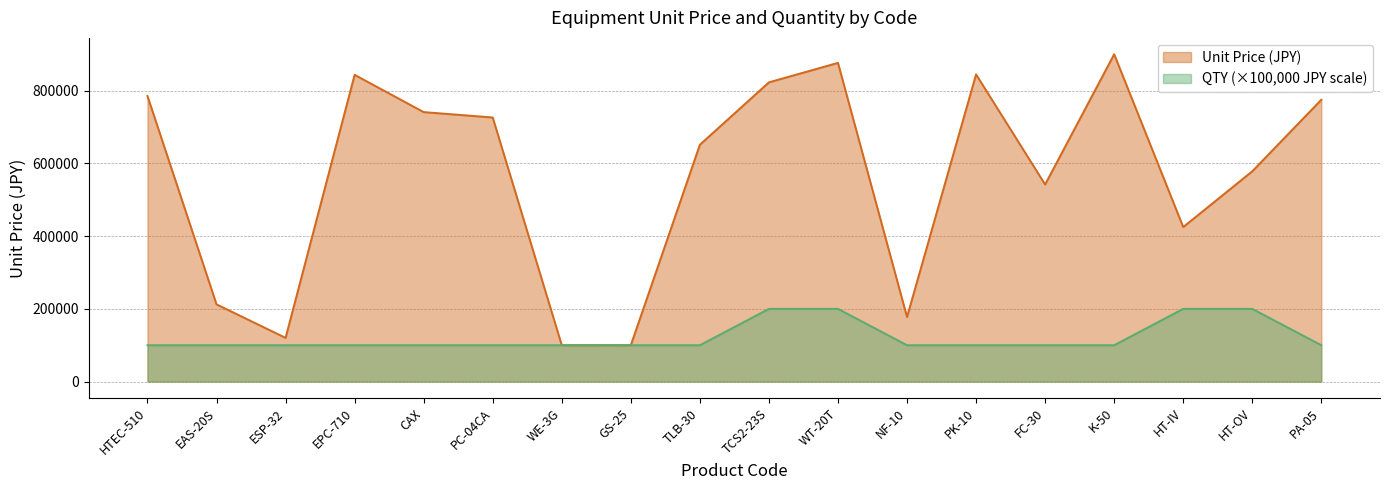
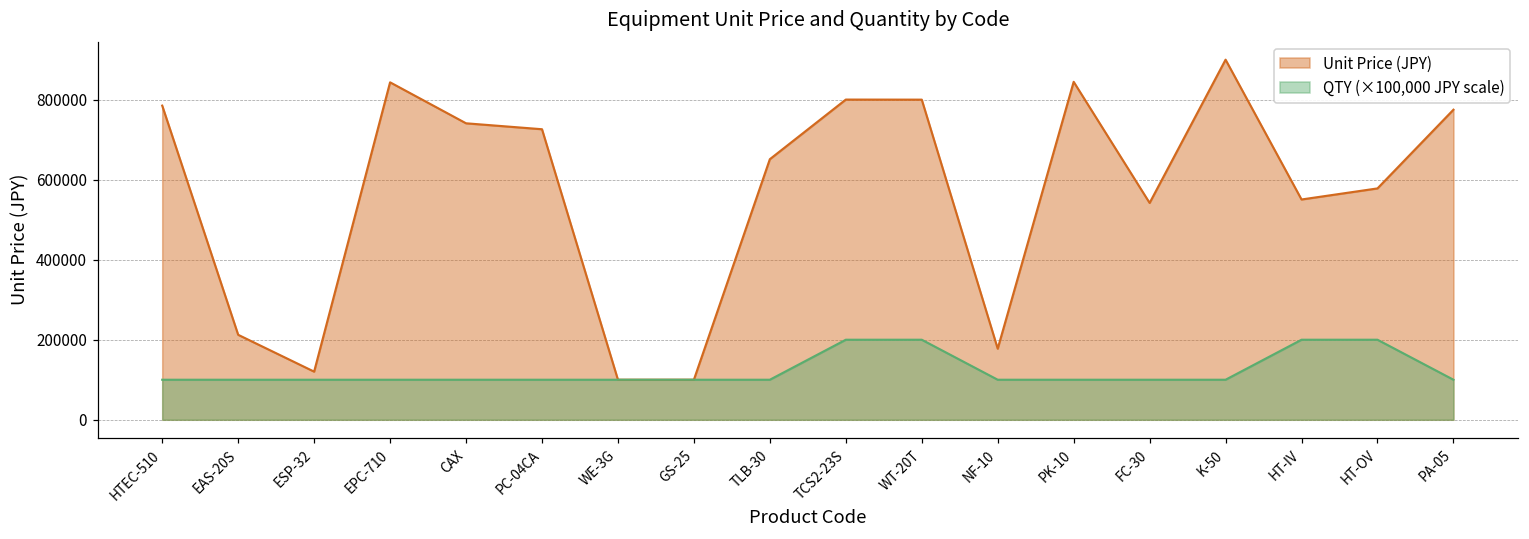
  {
    "Unit Price (JPY)": {
      "HTEC-510": 790000,
      "EAS-20S": 210000,
      "ESP-32": 120000,
      "EPC-710": 840000,
      "CAX": 740000,
      "PC-04CA": 730000,
      "TLB-30": 650000,
-     "TCS2-23S": 820000,
-     "WT-20T": 880000,
+     "TCS2-23S": 800000,
+     "WT-20T": 800000,
      "NF-10": 180000,
      "PK-10": 840000,
      "FC-30": 540000,
      "K-50": 900000,
-     "HT-IV": 420000,
+     "HT-IV": 550000,
      "HT-OV": 580000,
      "PA-05": 770000
    },
    "QTY (×100,000 JPY scale)": {
      "HTEC-510": 100000,
      "EAS-20S": 100000,
      "ESP-32": 100000,
      "EPC-710": 100000,
      "CAX": 100000,
      "PC-04CA": 100000,
      "TLB-30": 100000,
      "TCS2-23S": 200000,
      "WT-20T": 200000,
      "NF-10": 100000,
      "PK-10": 100000,
      "FC-30": 100000,
      "K-50": 100000,
      "HT-IV": 200000,
      "HT-OV": 200000,
      "PA-05": 100000
    }
  }
